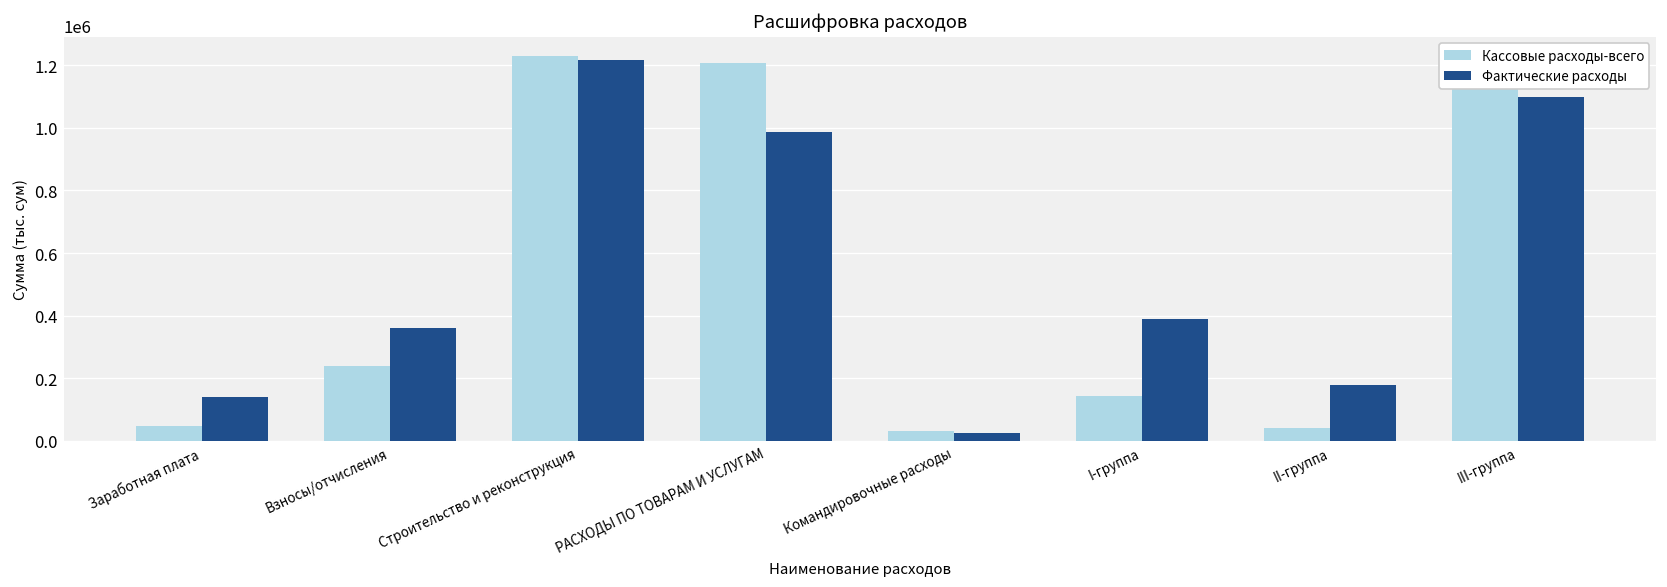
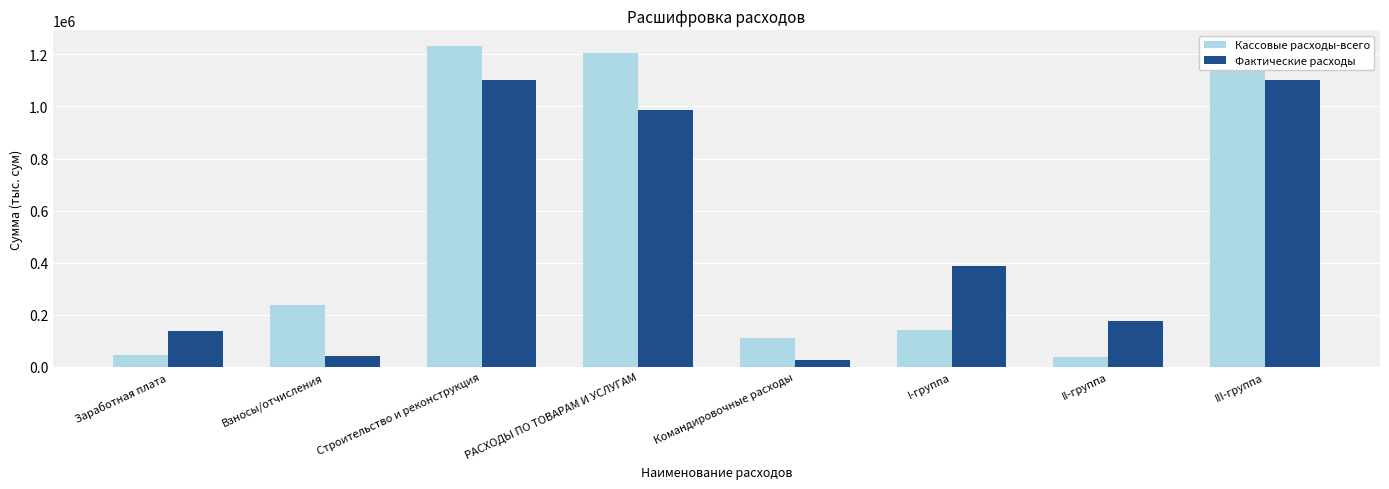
  {
    "Кассовые расходы-всего": {
      "Заработная плата": 50000,
      "Взносы/отчисления": 240000,
      "Строительство и реконструкция": 1230000,
      "РАСХОДЫ ПО ТОВАРАМ И УСЛУГАМ": 1210000,
-     "Командировочные расходы": 30000,
+     "Командировочные расходы": 110000,
      "I-группа": 140000,
      "II-группа": 40000
    },
    "Фактические расходы": {
      "Заработная плата": 140000,
-     "Взносы/отчисления": 360000,
-     "Строительство и реконструкция": 1220000,
+     "Взносы/отчисления": 40000,
+     "Строительство и реконструкция": 1100000,
      "РАСХОДЫ ПО ТОВАРАМ И УСЛУГАМ": 990000,
      "Командировочные расходы": 30000,
      "I-группа": 390000,
      "II-группа": 180000,
      "III-группа": 1100000
    }
  }
